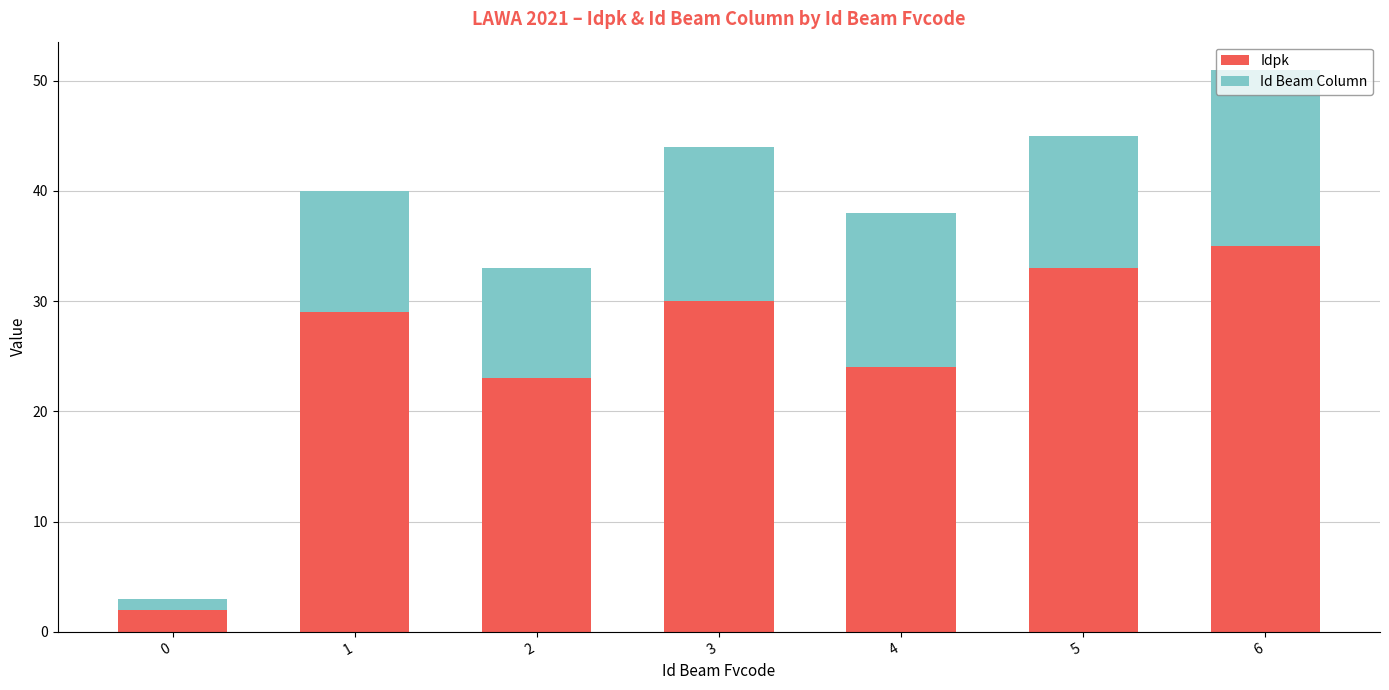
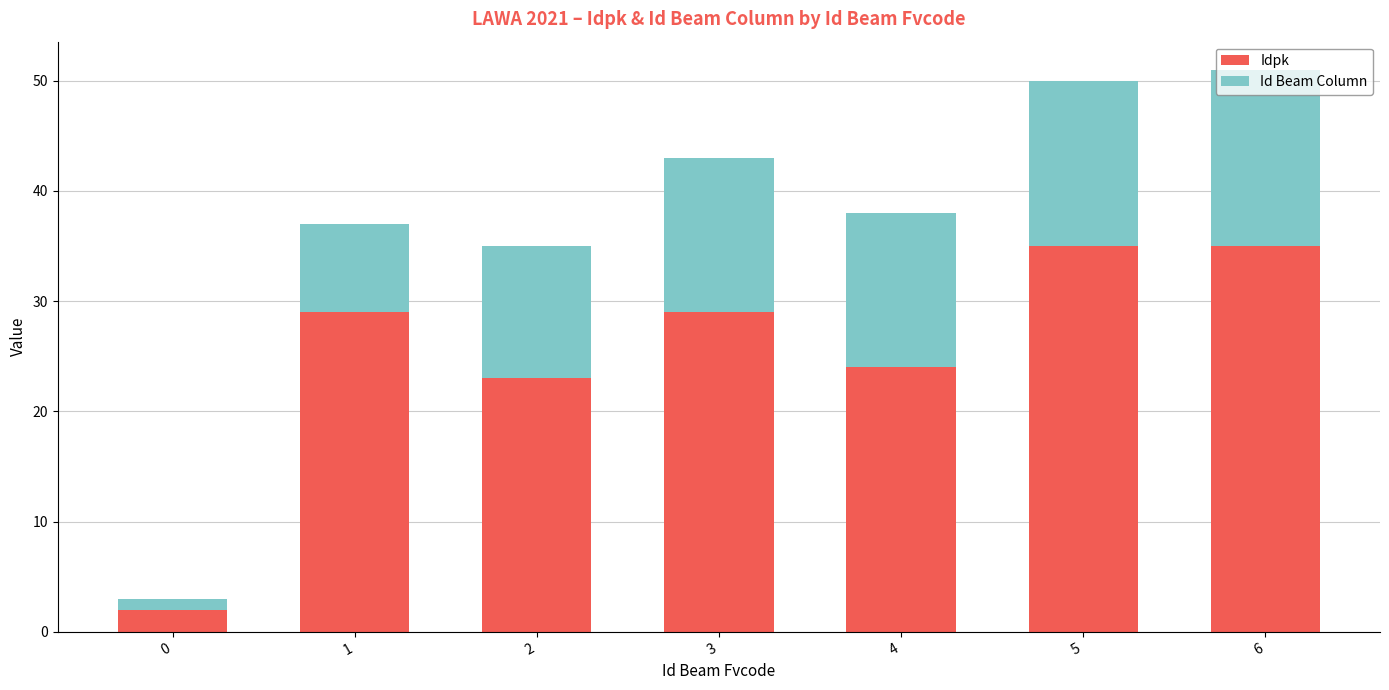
  {
    "Idpk": {
      "0": 2,
      "1": 29,
      "2": 23,
-     "3": 30,
+     "3": 29,
      "4": 24,
-     "5": 33,
+     "5": 35,
      "6": 35
    },
    "Id Beam Column": {
      "0": 1,
-     "1": 11,
-     "2": 10,
+     "1": 8,
+     "2": 12,
      "3": 14,
      "4": 14,
-     "5": 12
+     "5": 15
    }
  }
